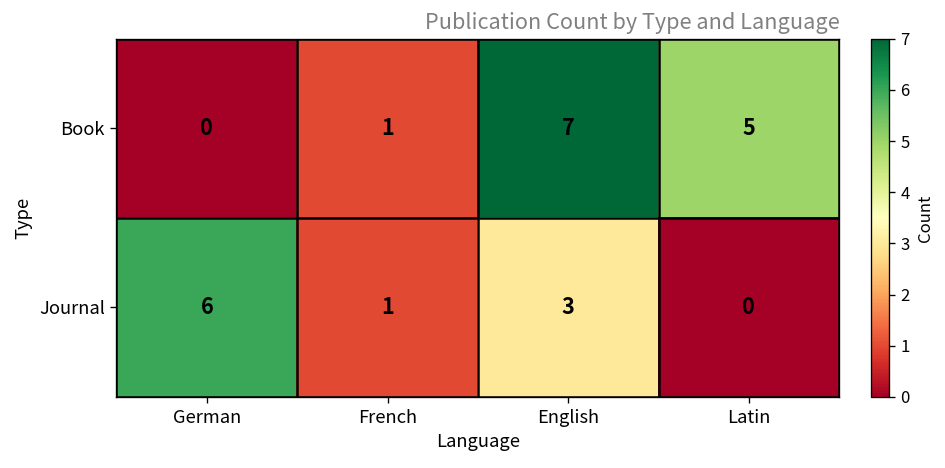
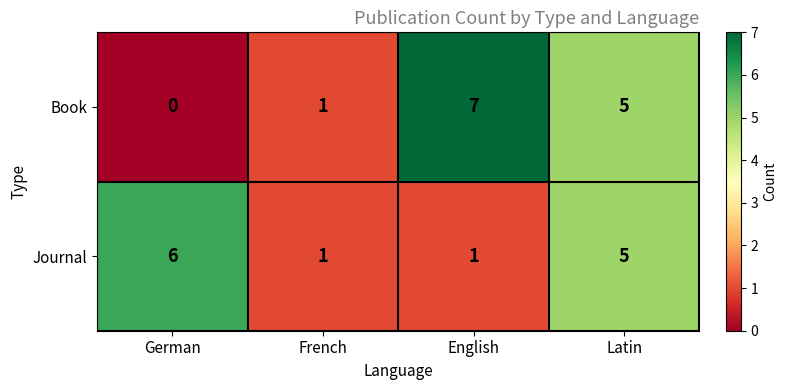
  {
    "Book": {
      "German": 0,
      "French": 1,
      "English": 7,
      "Latin": 5
    },
    "Journal": {
      "German": 6,
      "French": 1,
-     "English": 3,
-     "Latin": 0
+     "English": 1,
+     "Latin": 5
    }
  }
